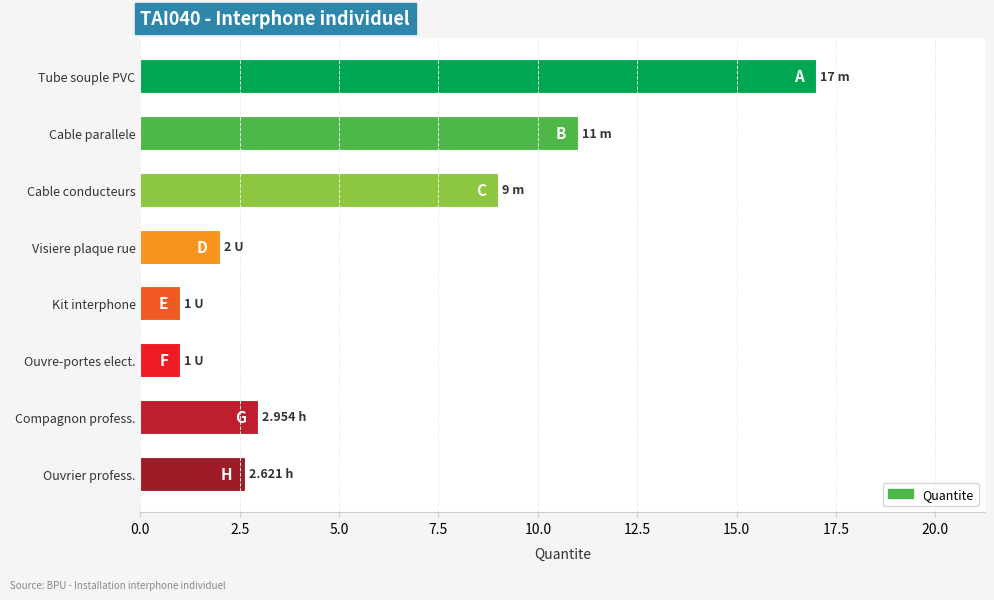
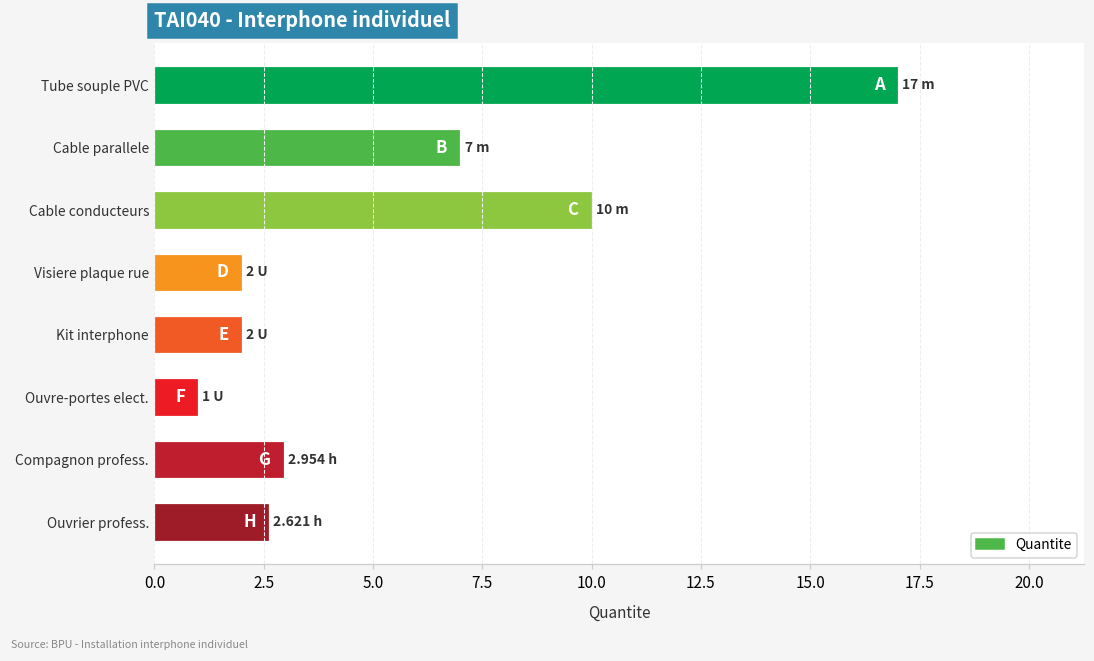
  {
    "Tube souple PVC": 17,
-   "Cable parallele": 11,
-   "Cable conducteurs": 9,
+   "Cable parallele": 7,
+   "Cable conducteurs": 10,
    "Visiere plaque rue": 2,
-   "Kit interphone": 1,
+   "Kit interphone": 2,
    "Ouvre-portes elect.": 1,
    "Compagnon profess.": 2.954,
    "Ouvrier profess.": 2.621
  }
